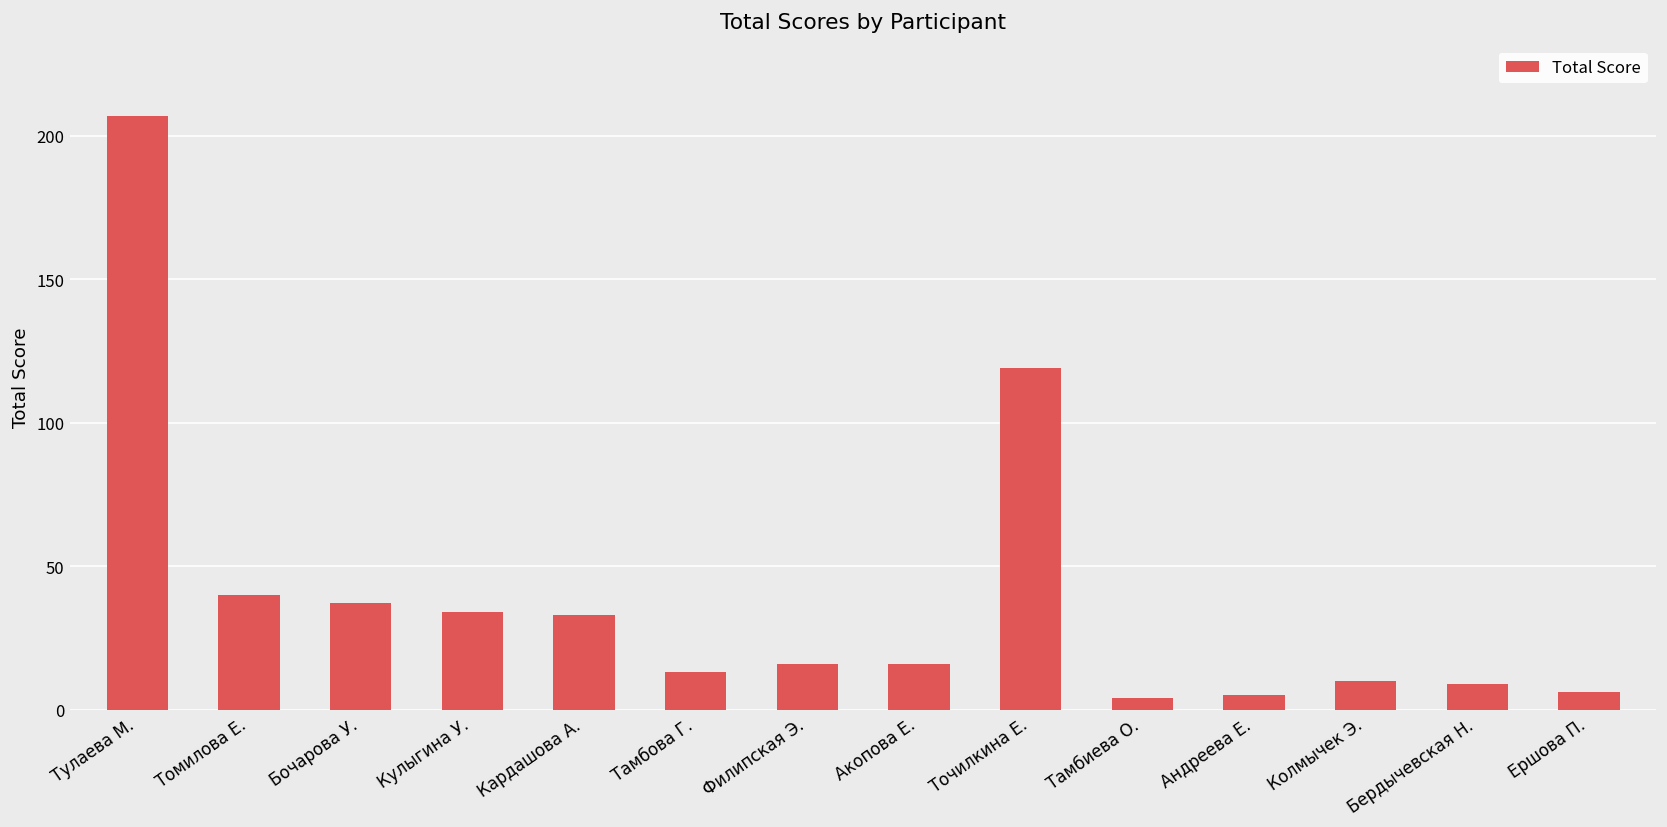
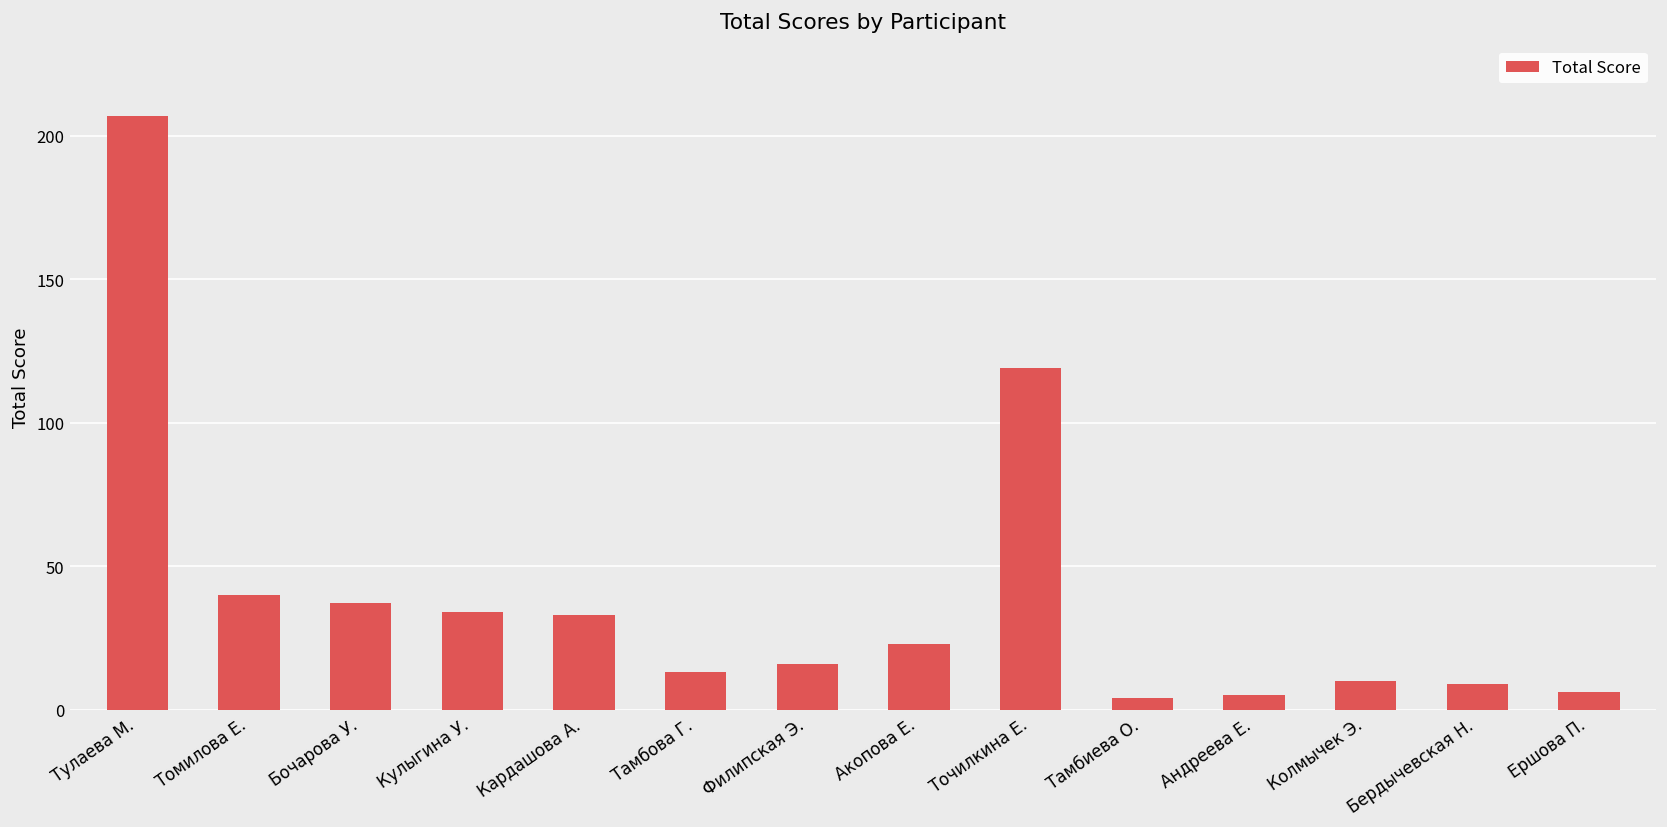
  {
    "Тулаева М.": 207,
    "Томилова Е.": 40,
    "Бочарова У.": 37,
    "Кулыгина У.": 34,
    "Кардашова А.": 33,
    "Тамбова Г.": 13,
    "Филипская Э.": 16,
-   "Акопова Е.": 16,
+   "Акопова Е.": 23,
    "Точилкина Е.": 119,
    "Тамбиева О.": 4,
    "Андреева Е.": 5,
    "Колмычек Э.": 10,
    "Бердычевская Н.": 9,
    "Ершова П.": 6
  }
